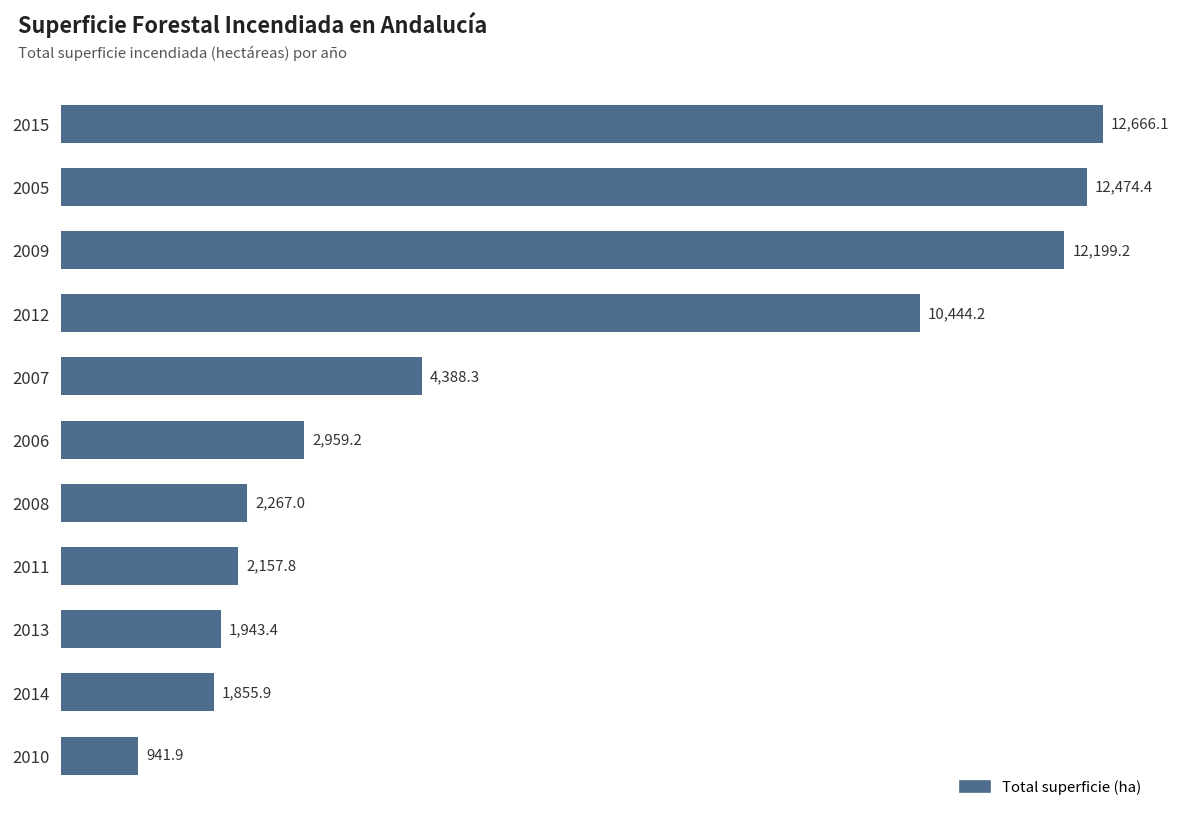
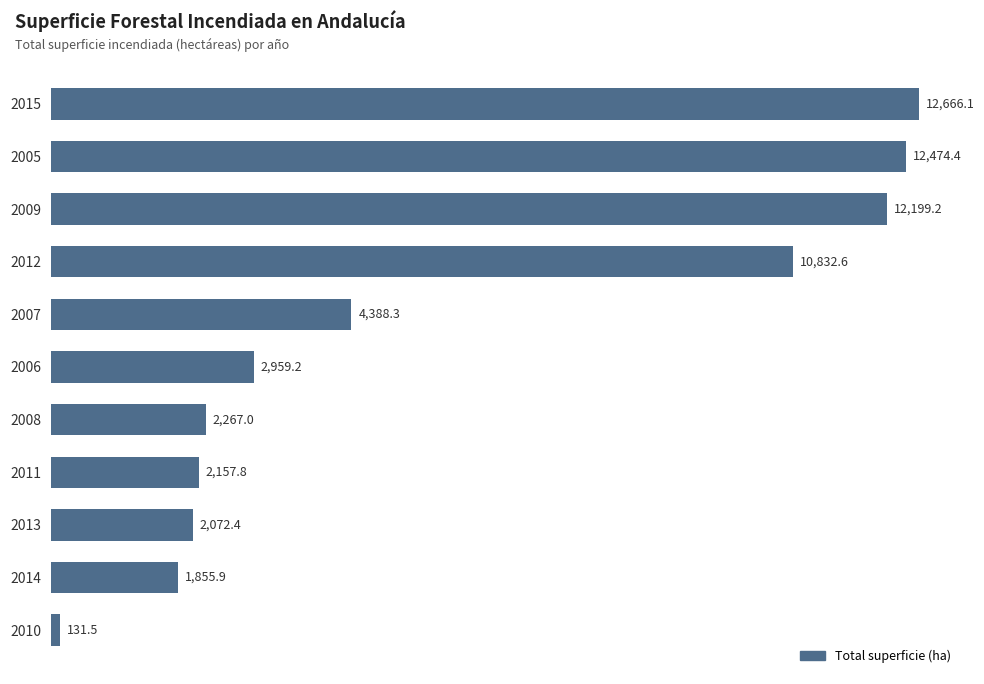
  {
    "2015": "12,666.1",
    "2005": "12,474.4",
    "2009": "12,199.2",
-   "2012": "10,444.2",
+   "2012": "10,832.6",
    "2007": "4,388.3",
    "2006": "2,959.2",
    "2008": "2,267.0",
    "2011": "2,157.8",
-   "2013": "1,943.4",
+   "2013": "2,072.4",
    "2014": "1,855.9",
-   "2010": "941.9"
+   "2010": "131.5"
  }
